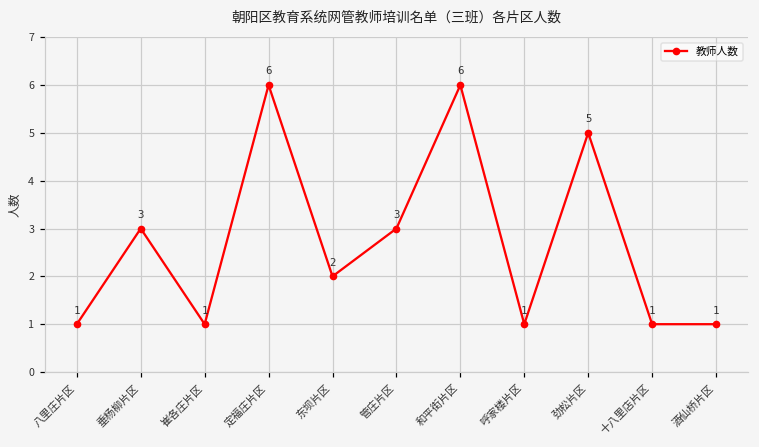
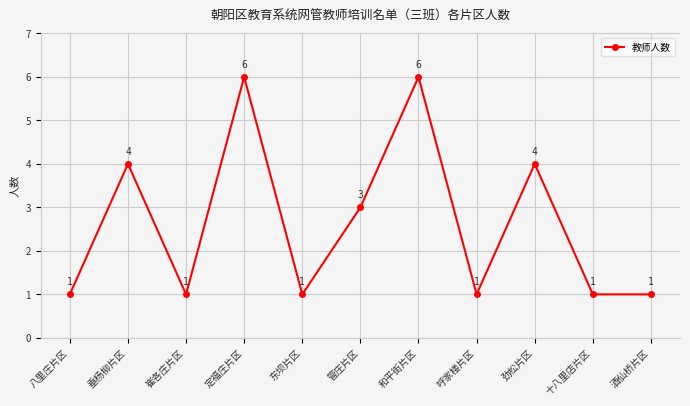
  {
    "八里庄片区": 1,
-   "垂杨柳片区": 3,
+   "垂杨柳片区": 4,
    "崔各庄片区": 1,
    "定福庄片区": 6,
-   "东坝片区": 2,
+   "东坝片区": 1,
    "管庄片区": 3,
    "和平街片区": 6,
    "呼家楼片区": 1,
-   "劲松片区": 5,
+   "劲松片区": 4,
    "十八里店片区": 1,
    "酒仙桥片区": 1
  }
